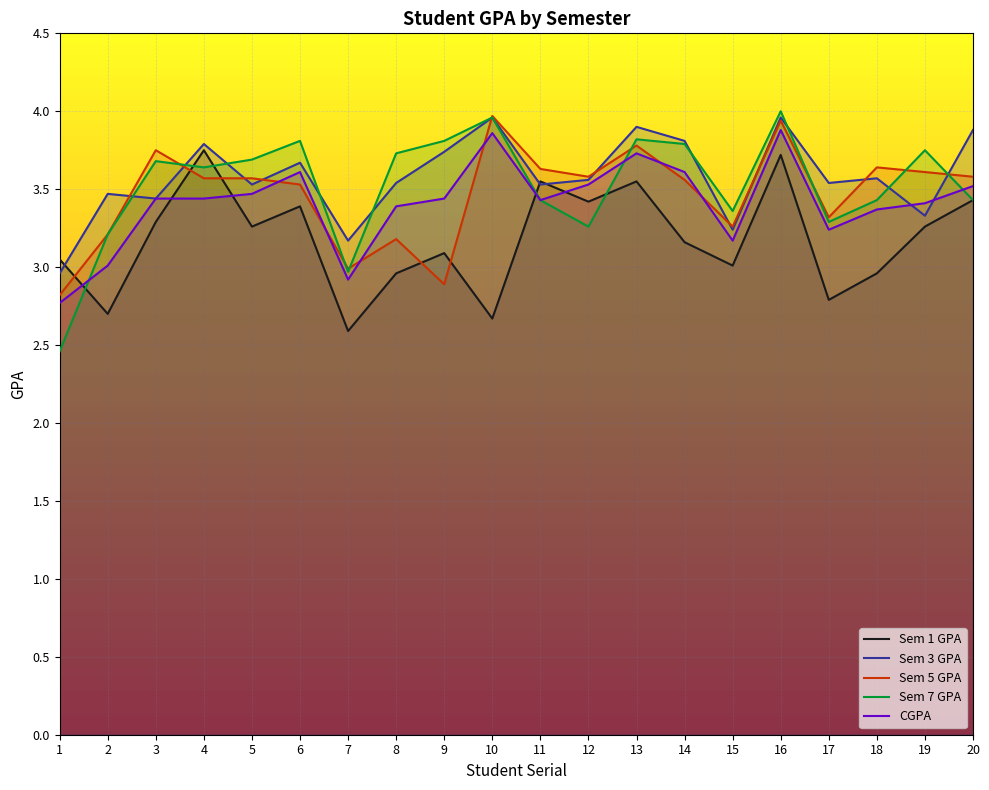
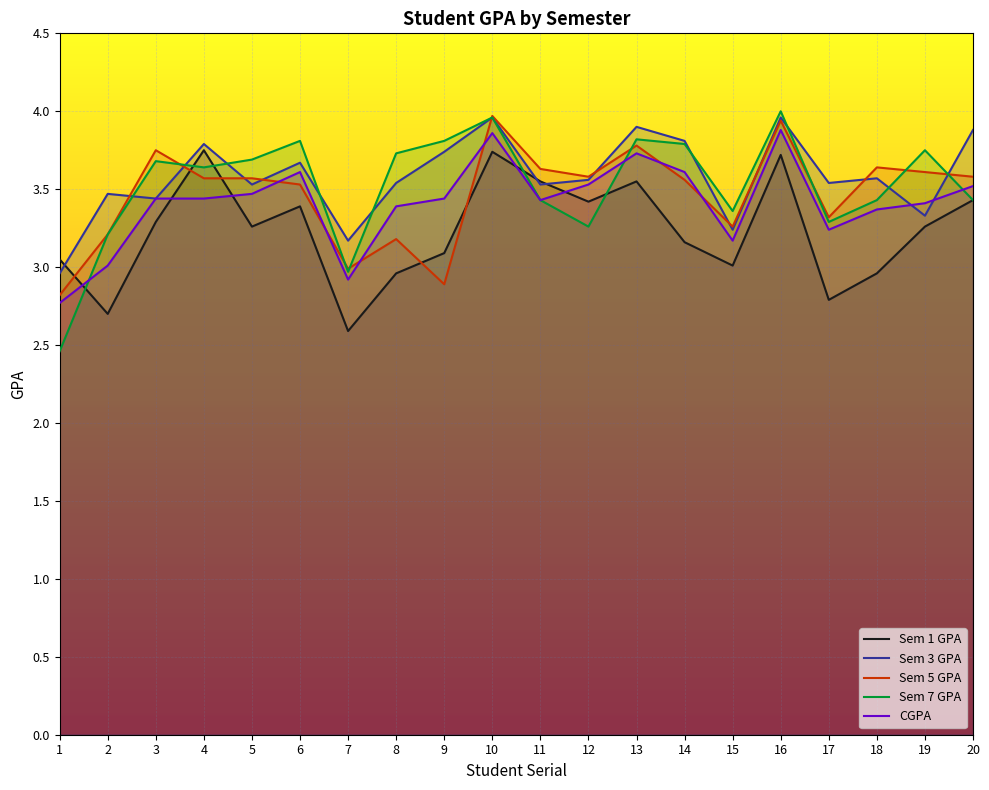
  {
    "Sem 1 GPA": {
      "1": 3.05,
      "2": 2.70,
      "3": 3.29,
      "4": 3.75,
      "5": 3.26,
      "6": 3.39,
      "7": 2.59,
      "8": 2.96,
      "9": 3.09,
-     "10": 2.67,
+     "10": 3.74,
      "11": 3.55,
      "12": 3.42,
      "13": 3.55,
      "14": 3.16,
      "15": 3.01,
      "16": 3.72,
      "17": 2.79,
      "18": 2.96,
      "19": 3.26
    },
    "Sem 3 GPA": {
      "1": 2.96,
      "2": 3.47,
      "4": 3.79,
      "5": 3.53,
      "6": 3.67,
      "7": 3.17,
      "8": 3.54,
      "9": 3.74,
      "11": 3.53,
      "12": 3.56,
      "13": 3.90,
      "14": 3.81,
      "15": 3.24,
      "16": 3.96,
      "17": 3.54,
      "18": 3.57,
      "19": 3.33,
      "20": 3.88
    },
    "Sem 5 GPA": {
      "1": 2.82,
      "3": 3.75,
      "4": 3.57,
      "5": 3.57,
      "6": 3.53,
      "7": 2.99,
      "8": 3.18,
      "9": 2.89,
      "11": 3.63,
      "12": 3.58,
      "13": 3.78,
      "14": 3.56,
      "15": 3.26,
      "16": 3.94,
      "17": 3.32,
      "18": 3.64,
      "19": 3.61,
      "20": 3.58
    },
    "Sem 7 GPA": {
      "1": 2.46,
      "3": 3.68,
      "4": 3.64,
      "5": 3.69,
      "6": 3.81,
      "7": 2.97,
      "8": 3.73,
      "9": 3.81,
      "12": 3.26,
      "13": 3.82,
      "14": 3.79,
      "15": 3.36,
      "16": 4.00,
      "17": 3.29,
      "18": 3.43,
      "19": 3.75
    },
    "CGPA": {
      "1": 2.77,
      "2": 3.01,
      "4": 3.44,
      "5": 3.47,
      "6": 3.61,
      "7": 2.92,
      "8": 3.39,
      "9": 3.44,
      "10": 3.86,
      "12": 3.53,
      "13": 3.73,
      "14": 3.61,
      "15": 3.17,
      "16": 3.88,
      "17": 3.24,
      "18": 3.37,
      "19": 3.41,
      "20": 3.52
    }
  }
